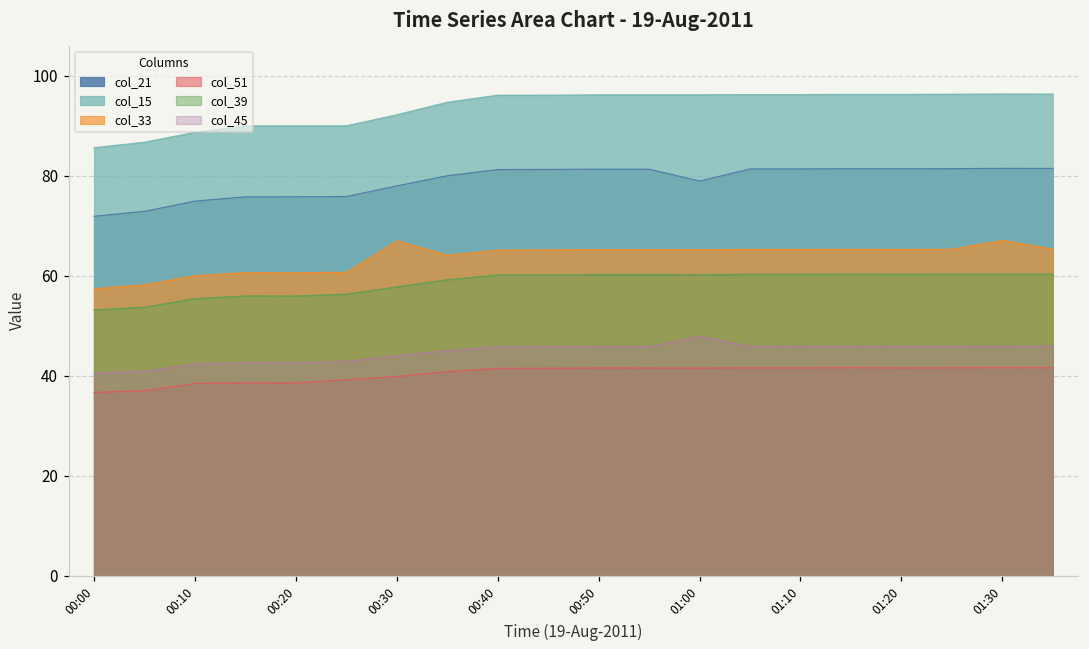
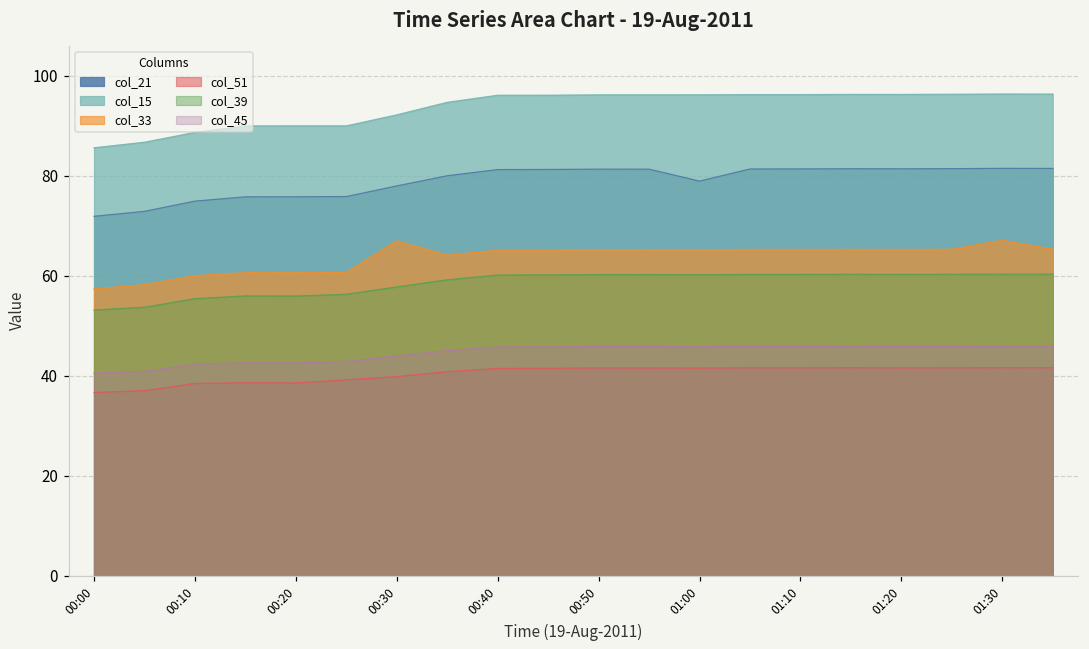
  {
    "col_21": {
      "00:00": 72,
      "00:10": 75,
      "00:20": 76,
      "00:30": 78,
      "00:40": 81,
      "00:50": 81,
      "01:00": 79,
      "01:10": 81,
      "01:20": 81,
      "01:30": 82
    },
    "col_33": {
      "00:00": 57,
      "00:10": 60,
      "00:20": 61,
      "00:30": 67,
      "00:40": 65,
      "00:50": 65,
      "01:00": 65,
      "01:10": 65,
      "01:20": 65,
      "01:30": 67
    },
    "col_51": {
      "00:00": 37,
      "00:10": 38,
      "00:20": 39,
      "00:30": 40,
      "00:40": 41,
      "00:50": 42,
      "01:00": 42,
      "01:10": 42,
      "01:20": 42,
      "01:30": 42
    },
    "col_45": {
      "00:00": 41,
      "00:10": 42,
      "00:20": 43,
      "00:30": 44,
      "00:40": 46,
      "00:50": 46,
-     "01:00": 48,
+     "01:00": 46,
      "01:10": 46,
      "01:20": 46,
      "01:30": 46
    }
  }
